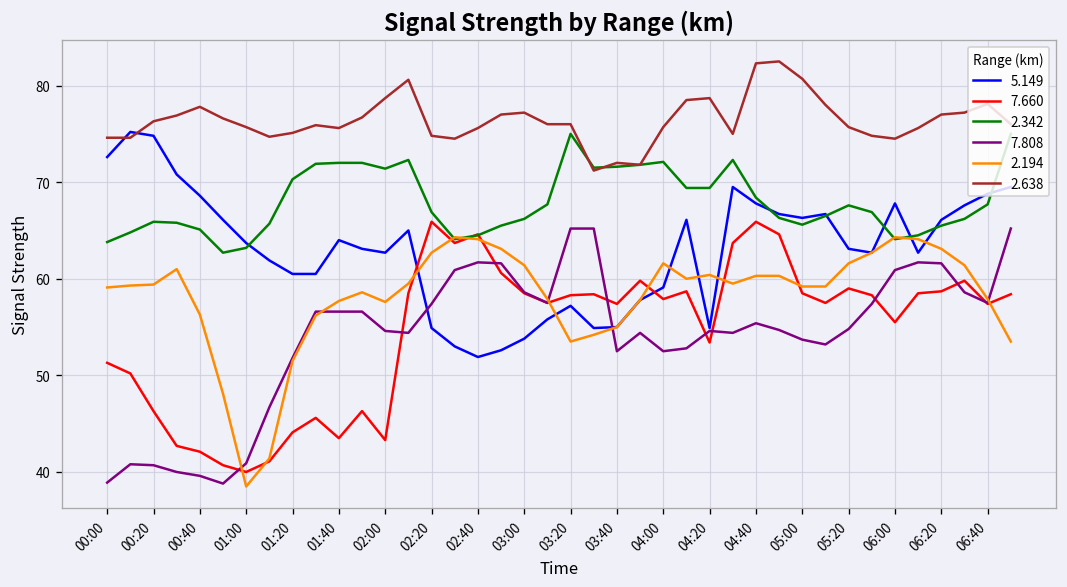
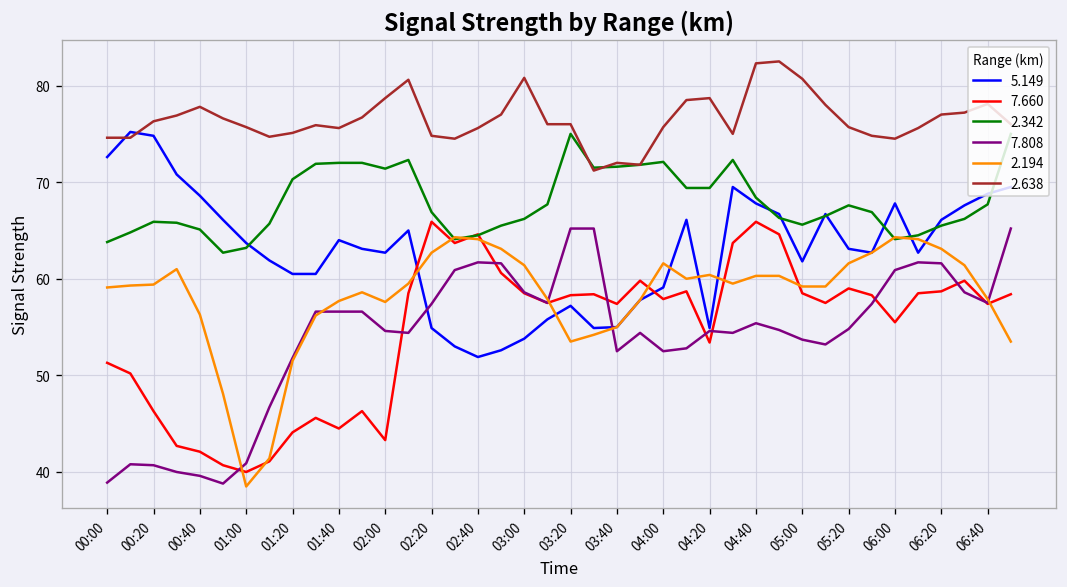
  {
    "5.149": {
      "00:00": 73,
      "00:20": 75,
      "00:40": 69,
      "01:00": 64,
      "01:20": 61,
      "01:40": 64,
      "02:00": 63,
      "02:20": 55,
      "02:40": 52,
      "03:00": 54,
      "03:20": 57,
      "04:00": 59,
      "04:40": 68,
-     "05:00": 66,
+     "05:00": 62,
      "05:20": 63,
      "06:00": 68,
      "06:20": 66,
      "06:40": 69
    },
    "7.660": {
      "00:00": 51,
      "00:20": 46,
      "00:40": 42,
      "01:00": 40,
      "01:20": 44,
-     "01:40": 44,
+     "01:40": 45,
      "02:00": 43,
      "02:20": 66,
      "03:20": 58,
      "03:40": 57,
      "04:00": 58,
      "04:20": 53,
      "04:40": 66,
      "05:00": 59,
      "05:20": 59,
      "06:00": 56,
      "06:20": 59
    },
    "2.342": {
      "00:00": 64,
      "00:20": 66,
      "00:40": 65,
      "01:00": 63,
      "01:20": 70,
      "01:40": 72,
      "02:00": 71,
      "02:20": 67,
      "03:00": 66,
      "03:20": 75,
      "03:40": 72,
      "04:00": 72,
      "04:20": 69,
      "04:40": 68,
      "05:00": 66,
      "05:20": 68,
      "06:20": 66,
      "06:40": 68
    },
    "7.808": {
      "00:00": 39,
      "00:20": 41,
      "00:40": 40,
      "01:00": 41,
      "01:40": 57,
      "02:00": 55,
      "02:20": 57,
      "02:40": 62,
      "03:20": 65,
      "03:40": 53,
      "04:00": 53,
      "04:40": 55,
      "05:00": 54,
      "05:20": 55,
      "06:00": 61,
      "06:20": 62
    },
    "2.194": {
      "00:00": 59,
      "00:20": 59,
      "00:40": 56,
      "01:00": 39,
      "01:40": 58,
      "02:00": 58,
      "02:20": 63,
      "02:40": 64,
      "03:00": 61,
      "03:20": 54,
      "04:00": 62,
      "04:20": 60,
      "04:40": 60,
      "05:00": 59,
      "05:20": 62,
      "06:20": 63,
      "06:40": 58
    },
    "2.638": {
      "00:00": 75,
      "00:20": 76,
      "00:40": 78,
      "01:00": 76,
      "01:20": 75,
      "01:40": 76,
      "02:00": 79,
      "02:20": 75,
      "02:40": 76,
-     "03:00": 77,
+     "03:00": 81,
      "03:20": 76,
      "03:40": 72,
      "04:00": 76,
      "04:20": 79,
      "04:40": 82,
      "05:00": 81,
      "05:20": 76,
      "06:00": 75,
      "06:20": 77
    }
  }
